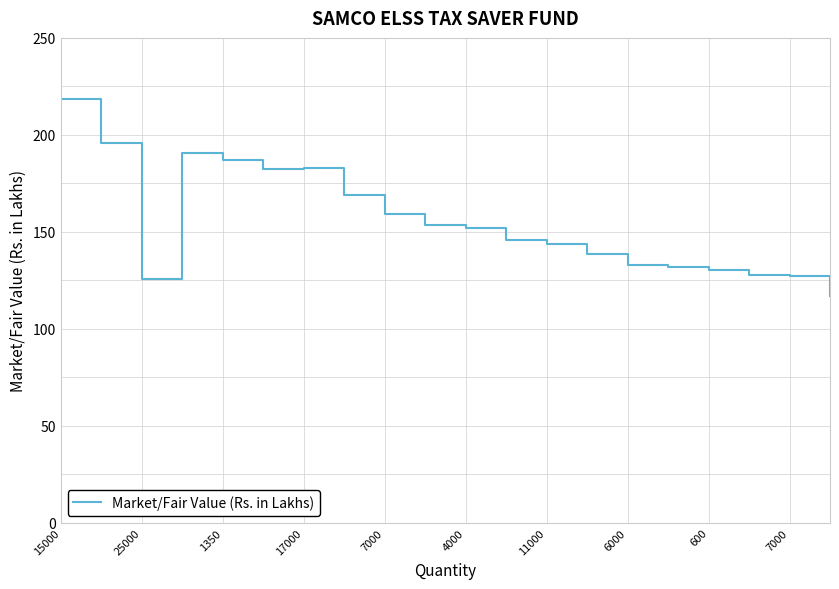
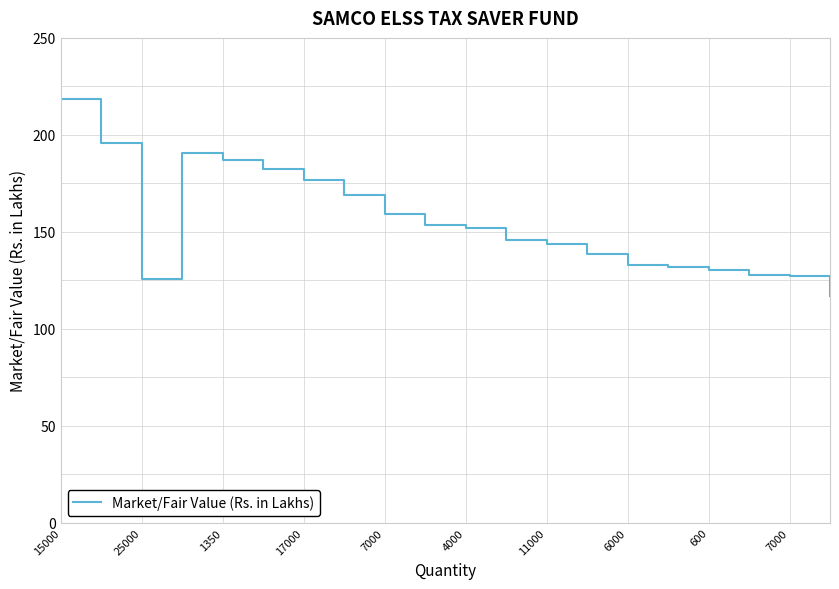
  {
    "15000": 218,
    "25000": 126,
    "1350": 187,
-   "17000": 183,
+   "17000": 177,
    "4000": 152,
    "11000": 144,
    "6000": 133,
    "600": 130
  }
